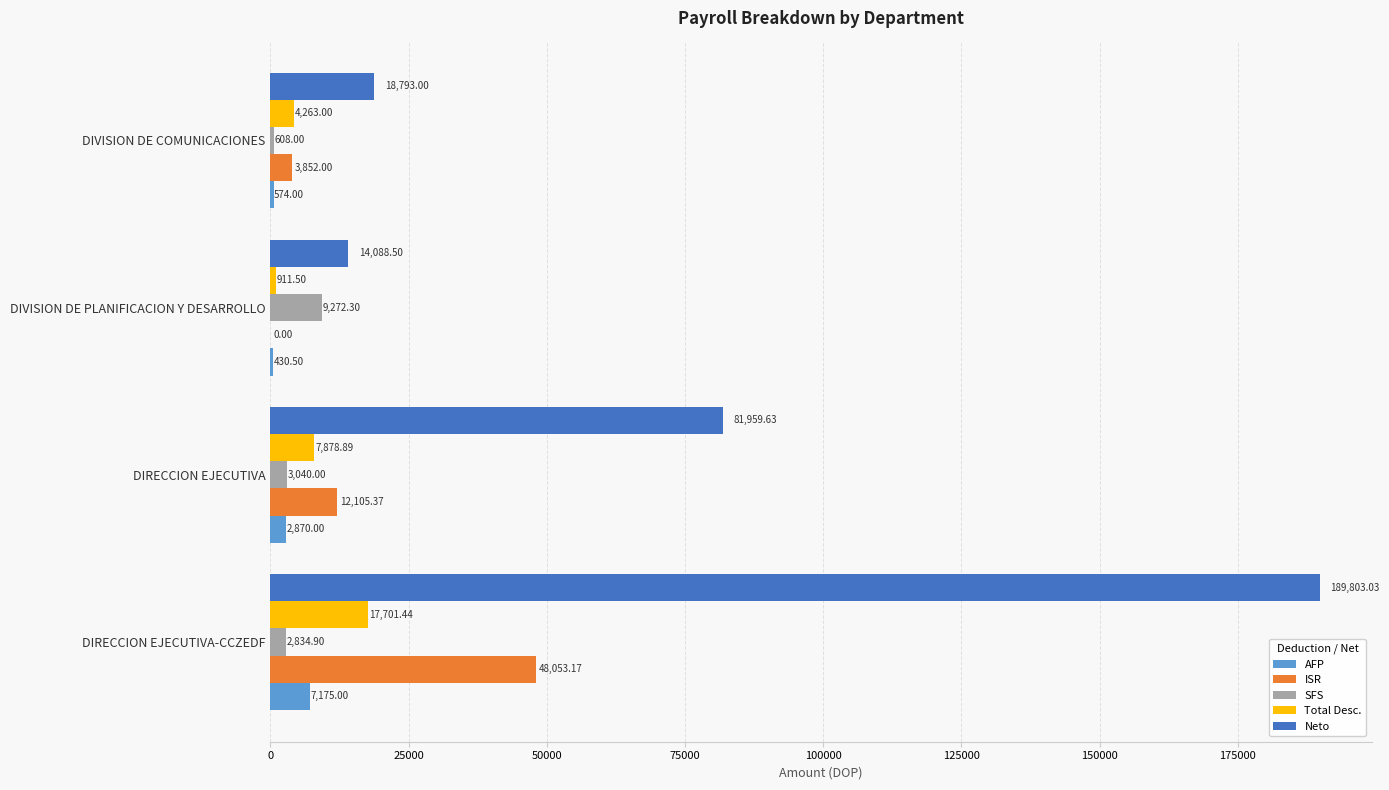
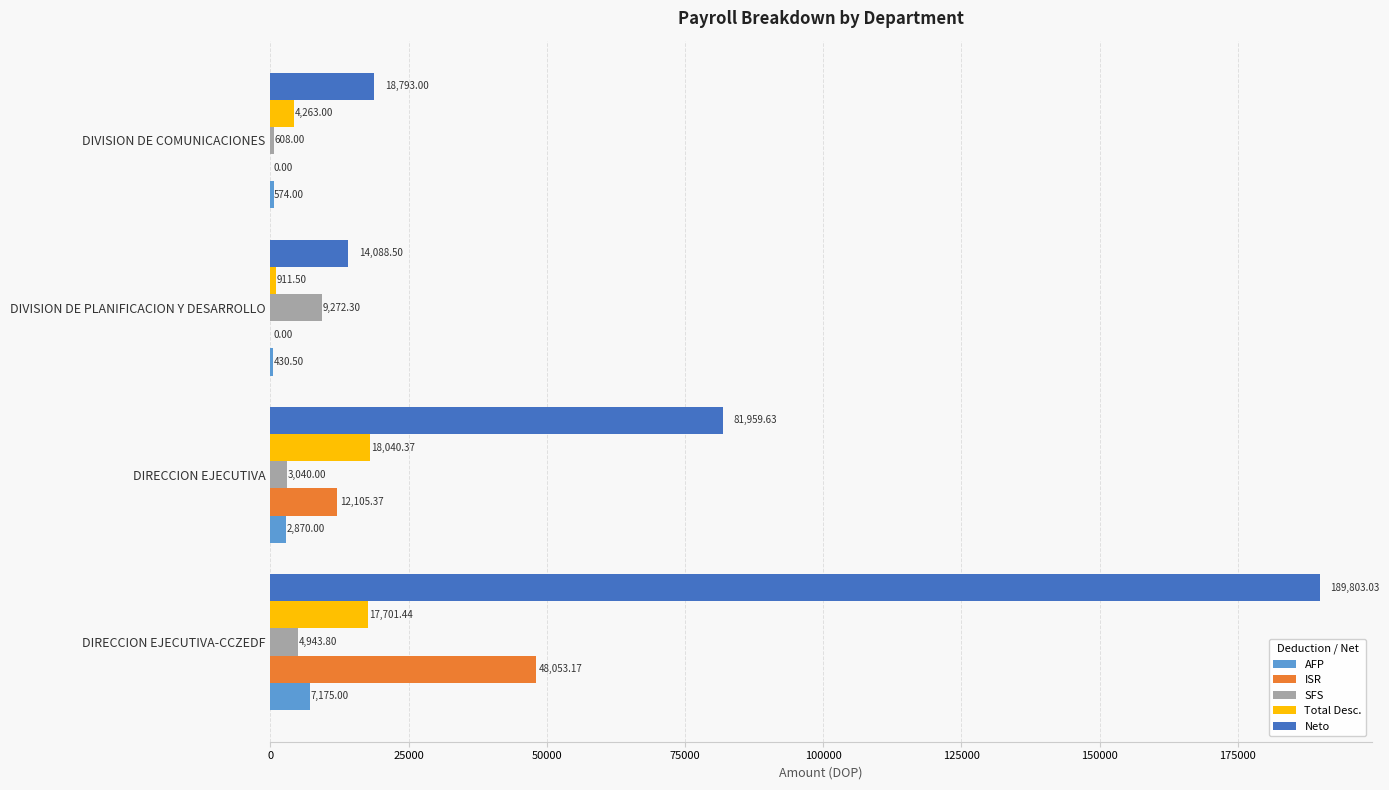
  {
    "ISR": {
-     "DIVISION DE COMUNICACIONES": "3,852.00",
+     "DIVISION DE COMUNICACIONES": "0.00",
      "DIVISION DE PLANIFICACION Y DESARROLLO": "0.00",
      "DIRECCION EJECUTIVA": "12,105.37",
      "DIRECCION EJECUTIVA-CCZEDF": "48,053.17"
    },
    "SFS": {
      "DIVISION DE COMUNICACIONES": "608.00",
      "DIVISION DE PLANIFICACION Y DESARROLLO": "9,272.30",
      "DIRECCION EJECUTIVA": "3,040.00",
-     "DIRECCION EJECUTIVA-CCZEDF": "2,834.90"
+     "DIRECCION EJECUTIVA-CCZEDF": "4,943.80"
    },
    "Total Desc.": {
      "DIVISION DE COMUNICACIONES": "4,263.00",
      "DIVISION DE PLANIFICACION Y DESARROLLO": "911.50",
-     "DIRECCION EJECUTIVA": "7,878.89",
+     "DIRECCION EJECUTIVA": "18,040.37",
      "DIRECCION EJECUTIVA-CCZEDF": "17,701.44"
    }
  }
